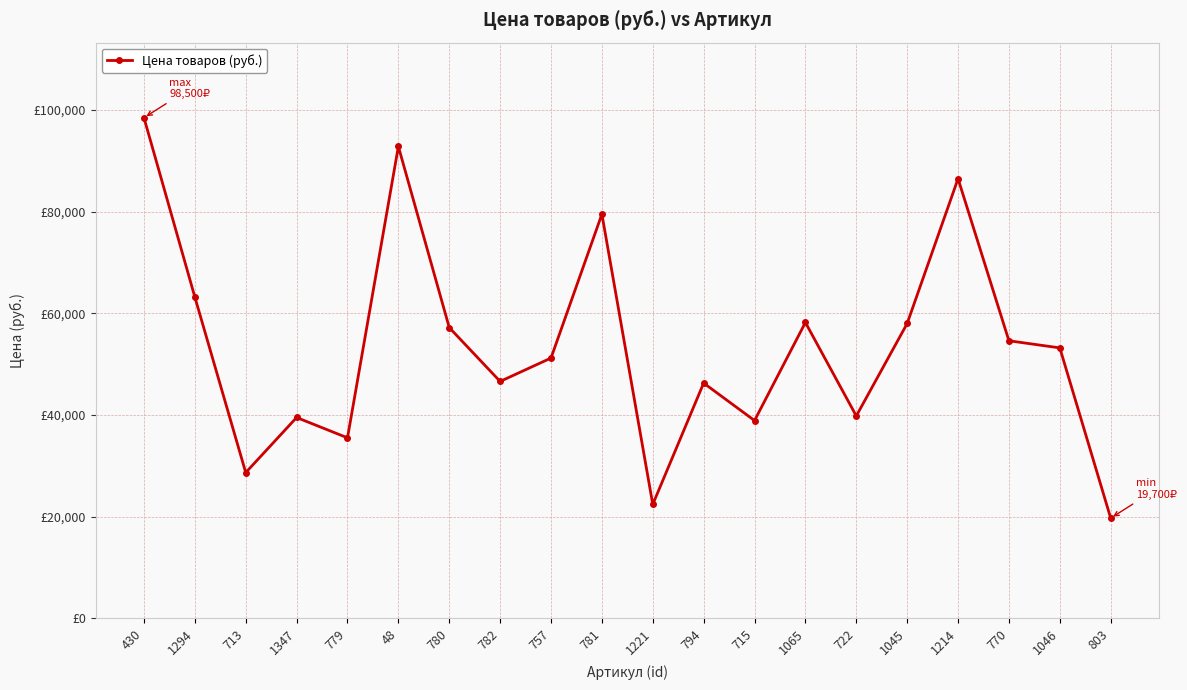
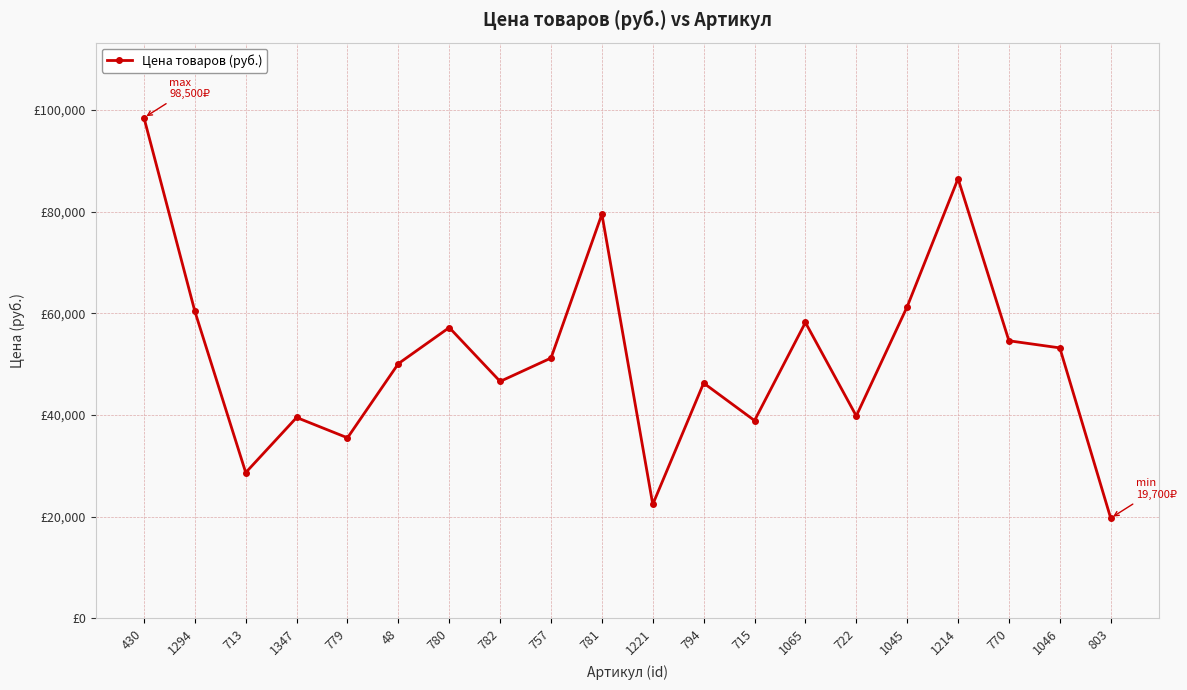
  {
-   "1294": "£63,000",
+   "1294": "£60,000",
    "713": "£29,000",
    "1347": "£40,000",
    "779": "£36,000",
-   "48": "£93,000",
+   "48": "£50,000",
    "780": "£57,000",
    "782": "£47,000",
    "757": "£51,000",
    "781": "£80,000",
    "1221": "£22,000",
    "794": "£46,000",
    "715": "£39,000",
    "1065": "£58,000",
    "722": "£40,000",
-   "1045": "£58,000",
+   "1045": "£61,000",
    "1214": "£87,000",
    "770": "£55,000",
    "1046": "£53,000"
  }
